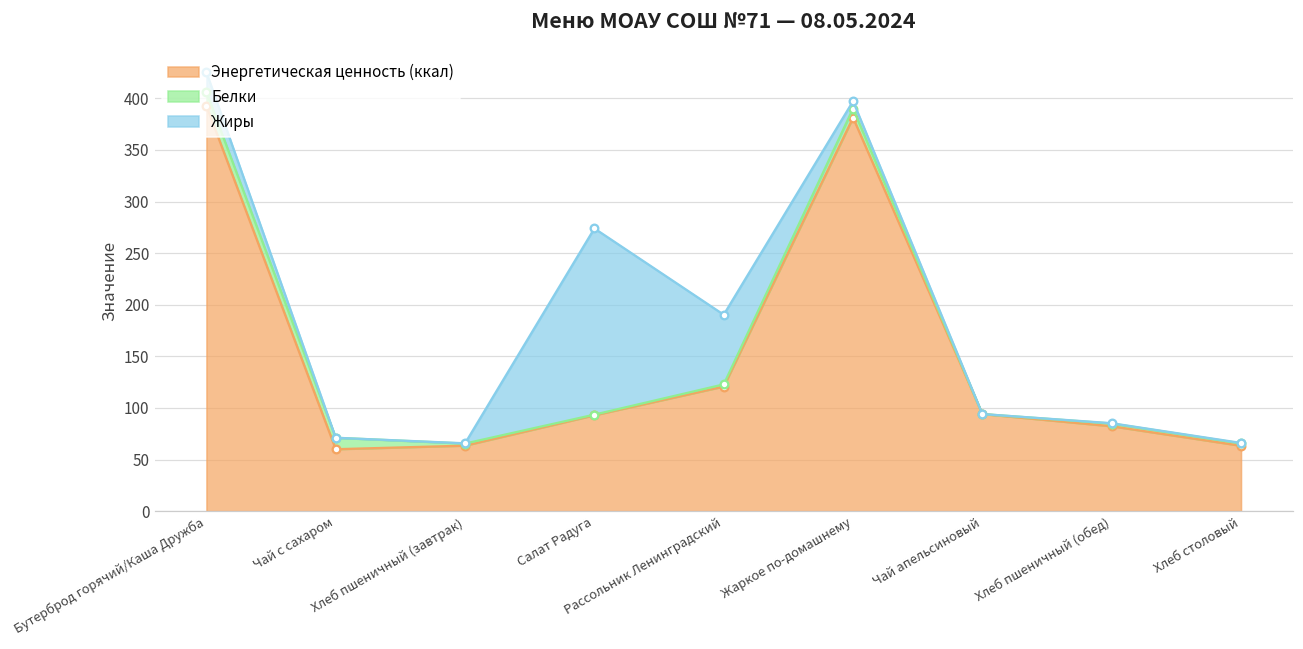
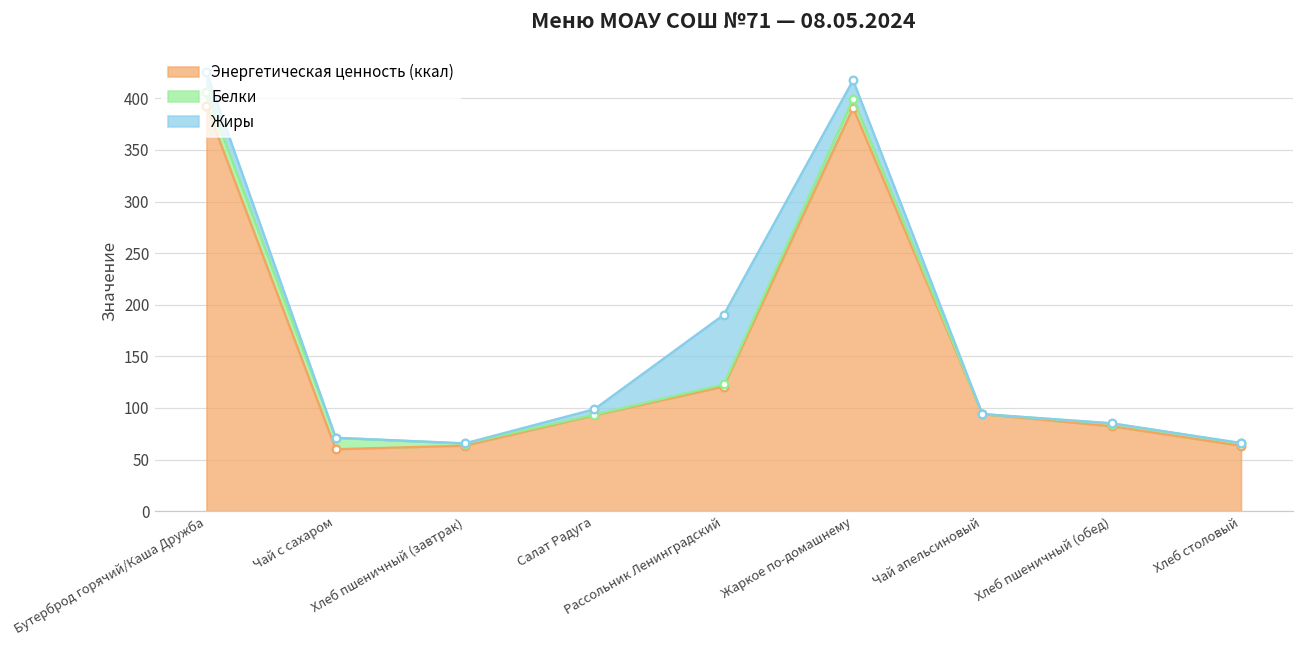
  {
    "Энергетическая ценность (ккал)": {
      "Чай с сахаром": 60,
-     "Жаркое по-домашнему": 380
+     "Жаркое по-домашнему": 390
    },
    "Белки": {
      "Жаркое по-домашнему": 10
    },
    "Жиры": {
-     "Салат Радуга": 180,
+     "Салат Радуга": 10,
      "Рассольник Ленинградский": 70,
-     "Жаркое по-домашнему": 10
+     "Жаркое по-домашнему": 20
    }
  }
